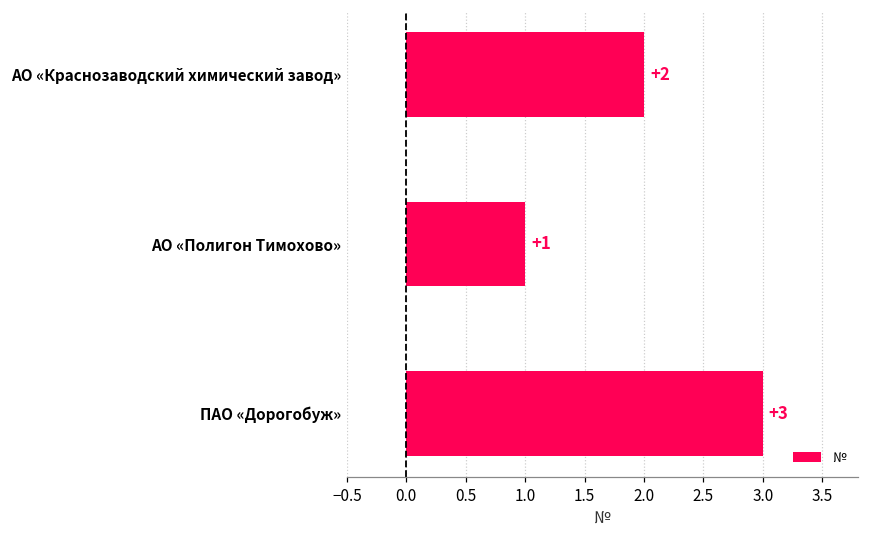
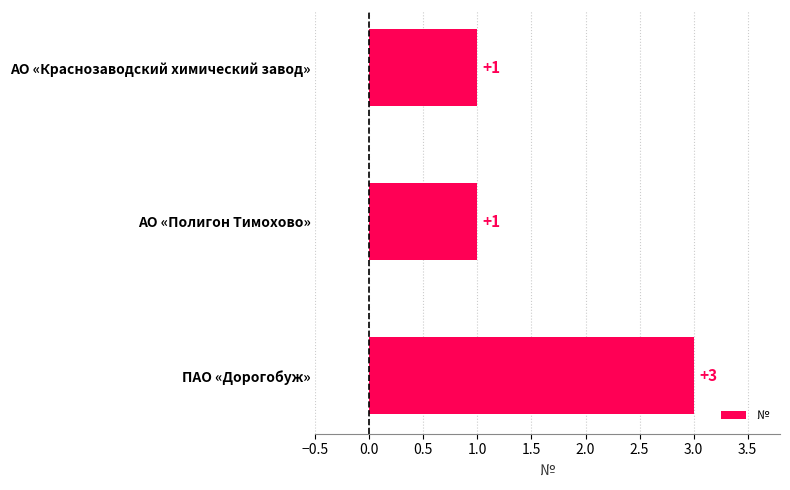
  {
-   "АО «Краснозаводский химический завод»": "+2",
+   "АО «Краснозаводский химический завод»": "+1",
    "АО «Полигон Тимохово»": "+1",
    "ПАО «Дорогобуж»": "+3"
  }
